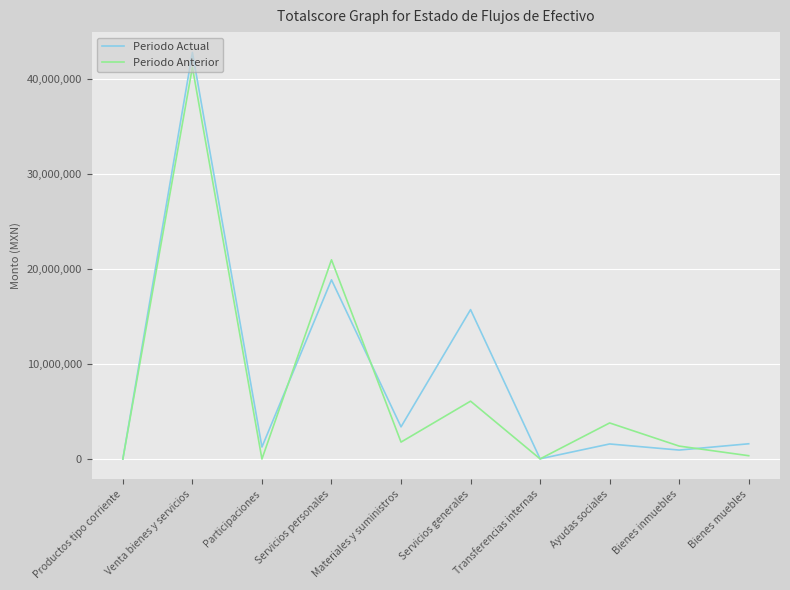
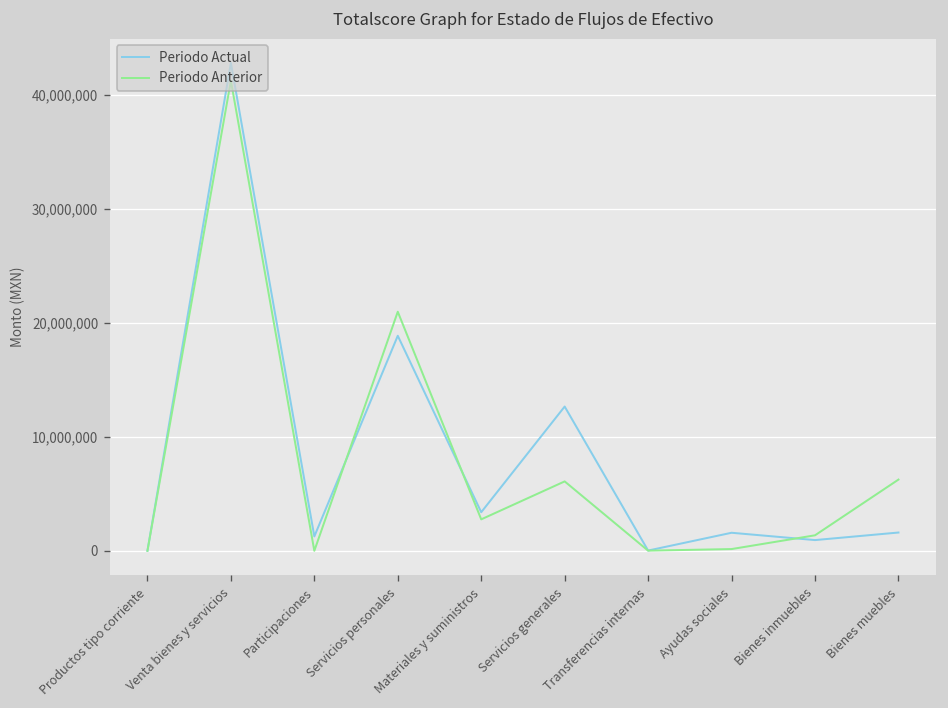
  {
    "Periodo Actual": {
      "Participaciones": "1,000,000",
      "Servicios personales": "19,000,000",
      "Materiales y suministros": "3,000,000",
-     "Servicios generales": "16,000,000",
+     "Servicios generales": "13,000,000",
      "Ayudas sociales": "2,000,000",
      "Bienes inmuebles": "1,000,000",
      "Bienes muebles": "2,000,000"
    },
    "Periodo Anterior": {
      "Participaciones": "0",
      "Servicios personales": "21,000,000",
-     "Materiales y suministros": "2,000,000",
+     "Materiales y suministros": "3,000,000",
      "Servicios generales": "6,000,000",
-     "Ayudas sociales": "4,000,000",
+     "Ayudas sociales": "0",
      "Bienes inmuebles": "1,000,000",
-     "Bienes muebles": "0"
+     "Bienes muebles": "6,000,000"
    }
  }
